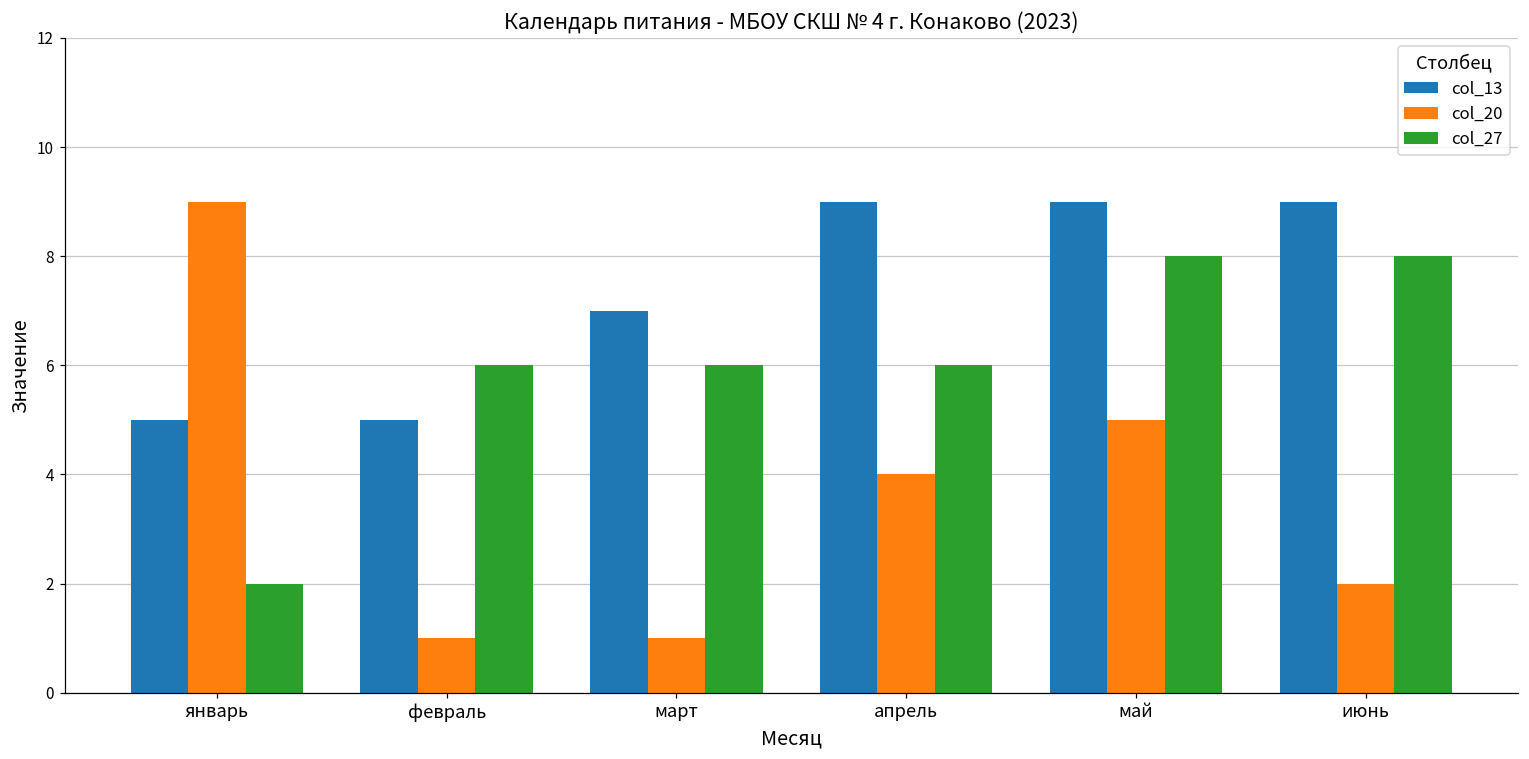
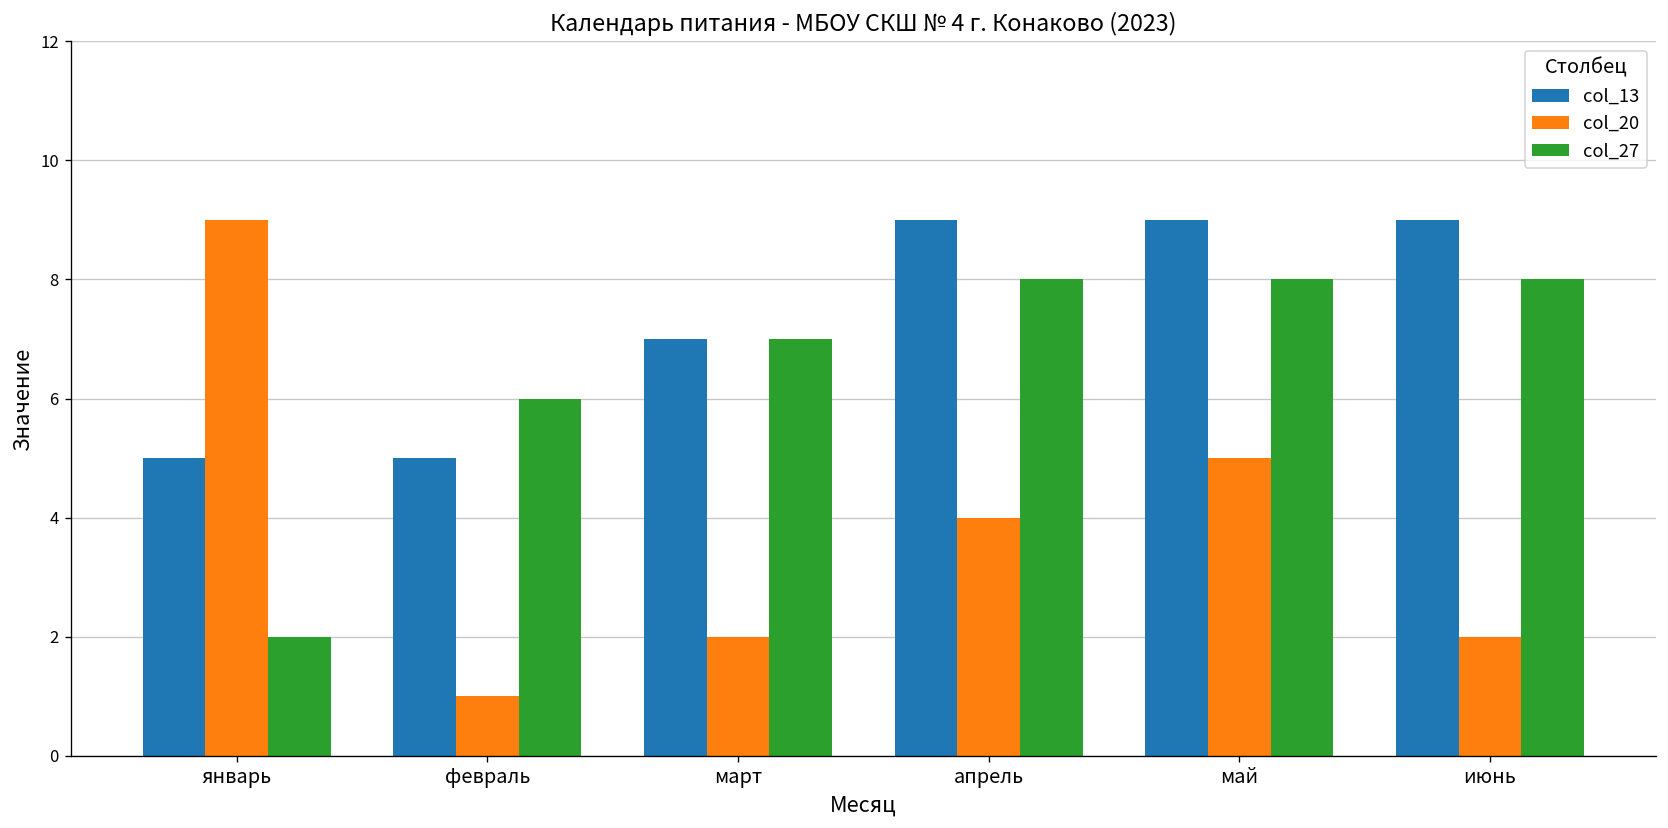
  {
    "col_13": {
      "январь": 5,
      "февраль": 5,
      "март": 7,
      "апрель": 9,
      "май": 9,
      "июнь": 9
    },
    "col_20": {
      "январь": 9,
      "февраль": 1,
-     "март": 1,
+     "март": 2,
      "апрель": 4,
      "май": 5,
      "июнь": 2
    },
    "col_27": {
      "январь": 2,
      "февраль": 6,
-     "март": 6,
-     "апрель": 6,
+     "март": 7,
+     "апрель": 8,
      "май": 8,
      "июнь": 8
    }
  }
